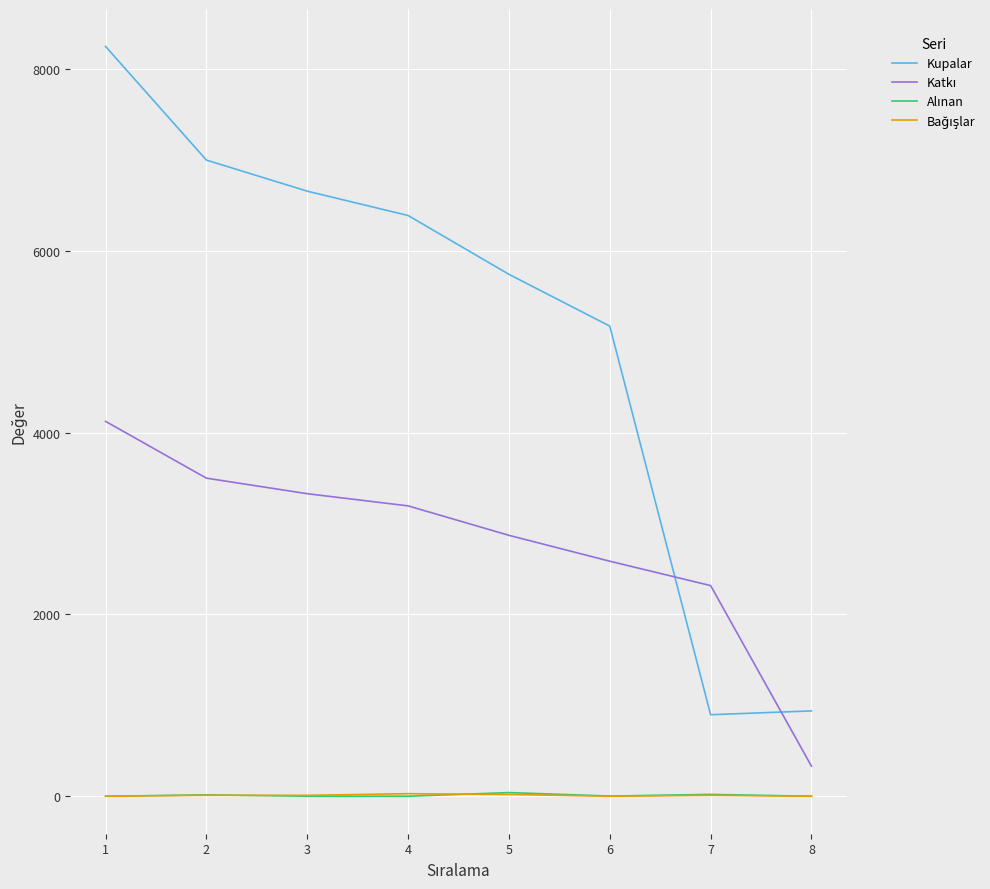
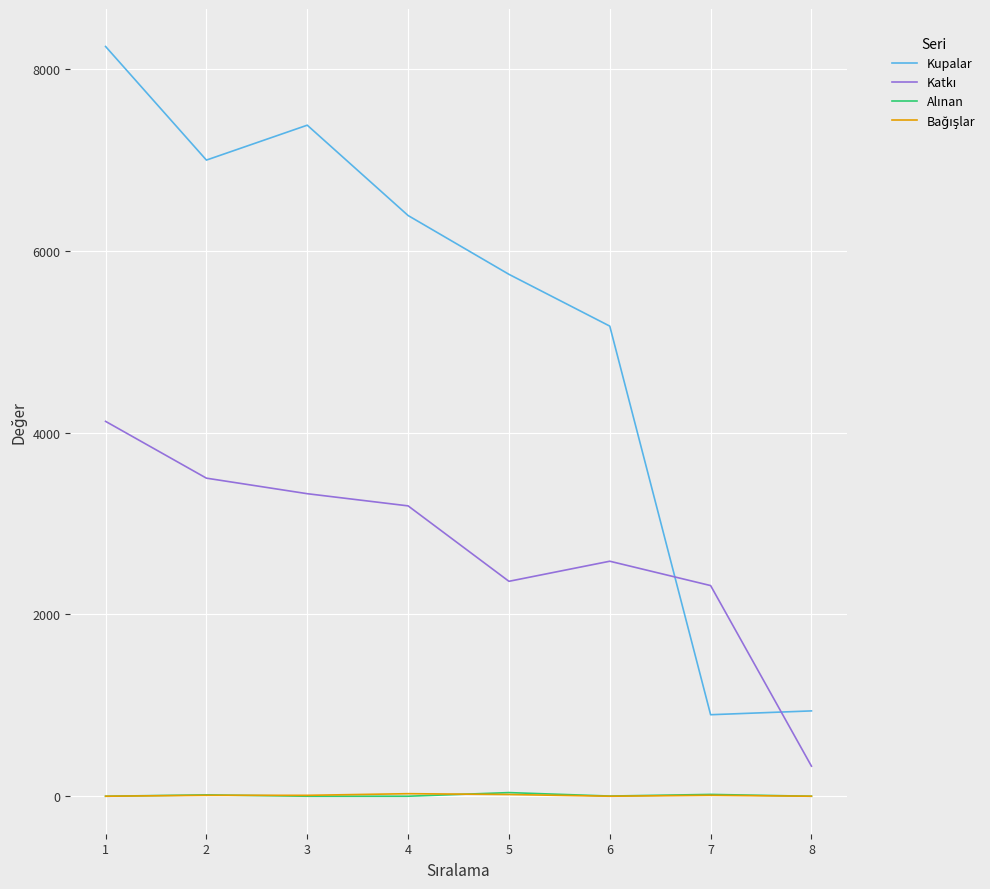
  {
    "Kupalar": {
      "1": 8300,
      "2": 7000,
-     "3": 6700,
+     "3": 7400,
      "4": 6400,
      "5": 5700,
      "6": 5200,
      "7": 900,
      "8": 900
    },
    "Katkı": {
      "1": 4100,
      "2": 3500,
      "3": 3300,
      "4": 3200,
-     "5": 2900,
+     "5": 2400,
      "6": 2600,
      "7": 2300,
      "8": 300
    }
  }
